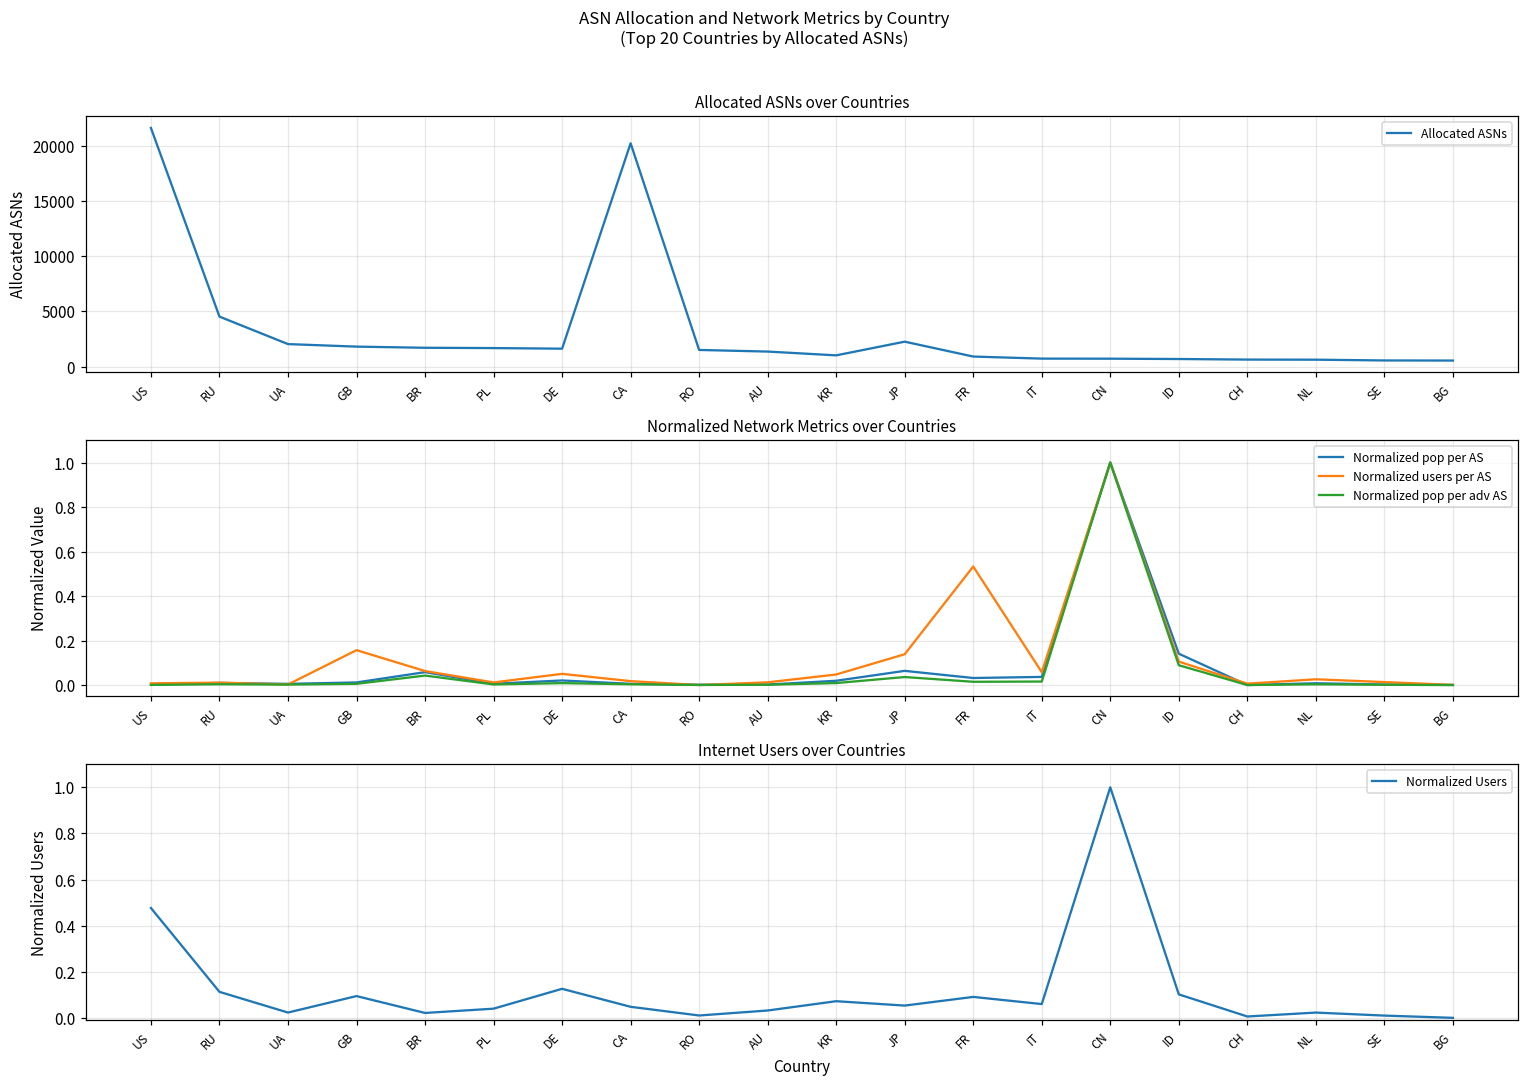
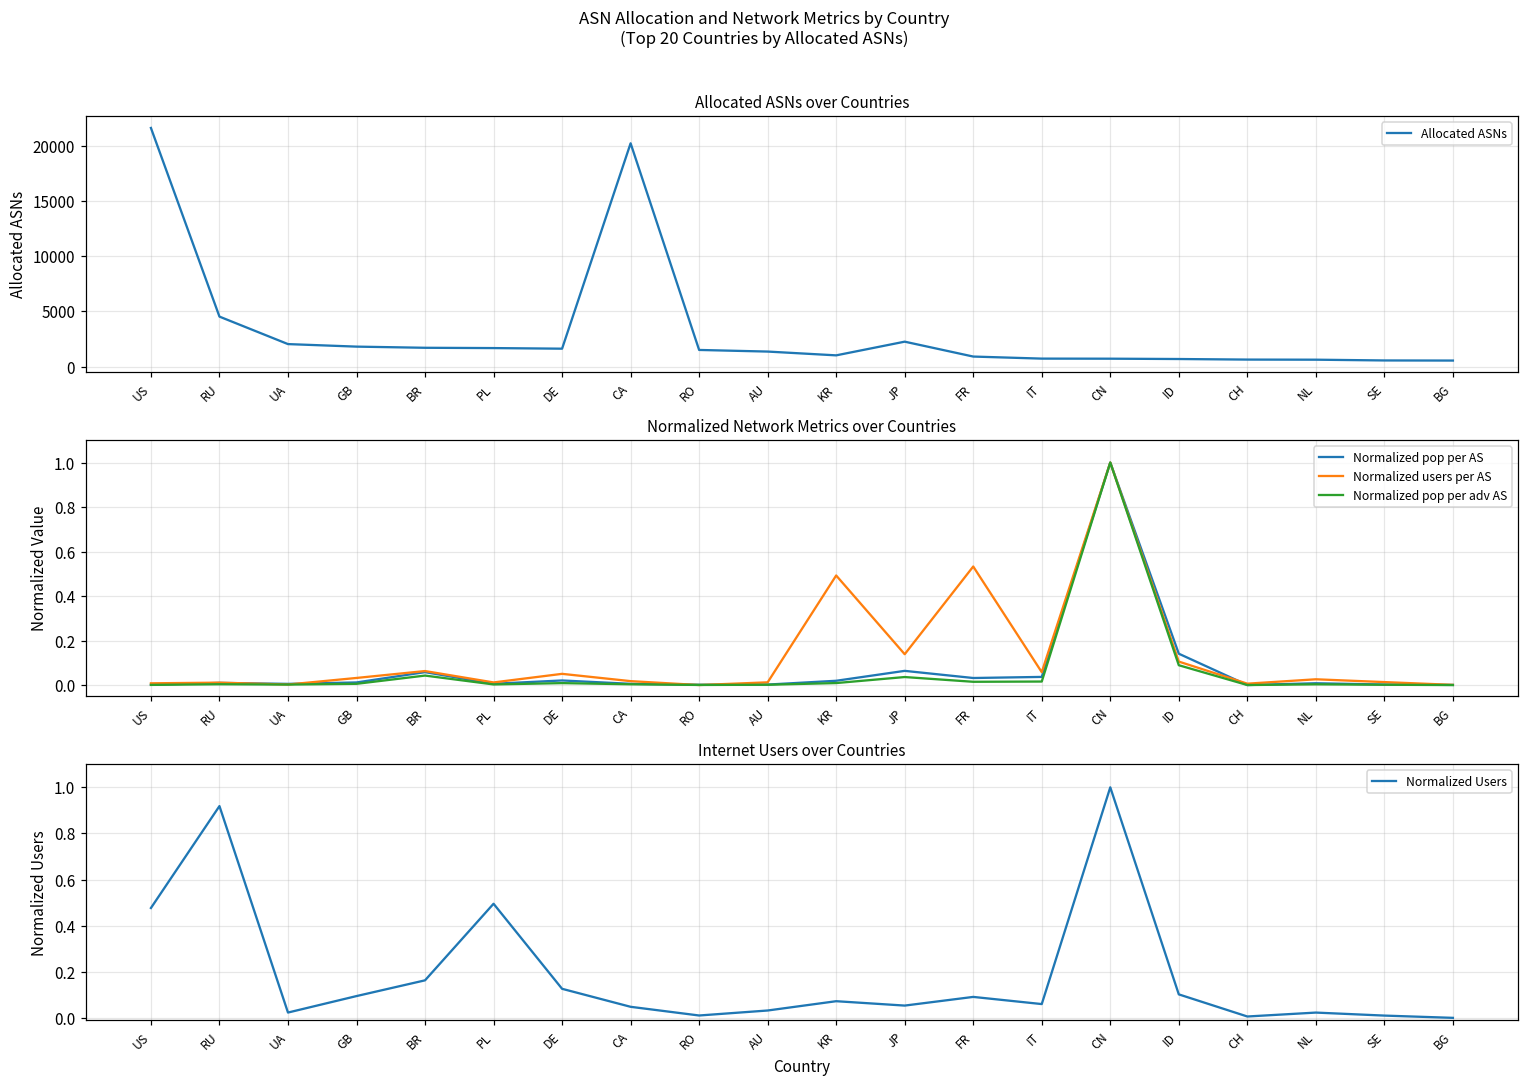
  {
    "Allocated ASNs over Countries": {
      "US": 21700,
      "RU": 4500,
      "UA": 2000,
      "GB": 1800,
      "BR": 1700,
      "PL": 1700,
      "DE": 1600,
      "CA": 20300,
      "RO": 1500,
      "AU": 1400,
      "KR": 1000,
      "JP": 2300,
      "FR": 900,
      "IT": 700,
      "CN": 700,
      "ID": 700,
      "CH": 600,
      "NL": 600,
      "SE": 600,
      "BG": 500
    },
    "Normalized Network Metrics over Countries": {
      "Normalized pop per AS": {
        "JP": 0.06,
        "FR": 0.03,
        "IT": 0.04,
        "ID": 0.14
      },
      "Normalized users per AS": {
-       "GB": 0.16,
+       "GB": 0.03,
        "DE": 0.05,
-       "KR": 0.05,
+       "KR": 0.49,
        "JP": 0.14,
        "FR": 0.53,
        "IT": 0.06,
        "ID": 0.11,
        "NL": 0.03
      },
      "Normalized pop per adv AS": {
        "BR": 0.04,
        "JP": 0.04,
        "FR": 0.01,
        "IT": 0.02,
        "ID": 0.09
      }
    },
    "Internet Users over Countries": {
      "US": 0.48,
-     "RU": 0.11,
+     "RU": 0.92,
      "UA": 0.02,
      "GB": 0.09,
-     "BR": 0.02,
-     "PL": 0.04,
+     "BR": 0.16,
+     "PL": 0.49,
      "DE": 0.13,
      "CA": 0.05,
      "RO": 0.01,
      "AU": 0.03,
      "KR": 0.07,
      "JP": 0.05,
      "FR": 0.09,
      "IT": 0.06,
      "CN": 1.00,
      "ID": 0.10,
      "CH": 0.01,
      "NL": 0.02,
      "SE": 0.01,
      "BG": 0.00
    }
  }
